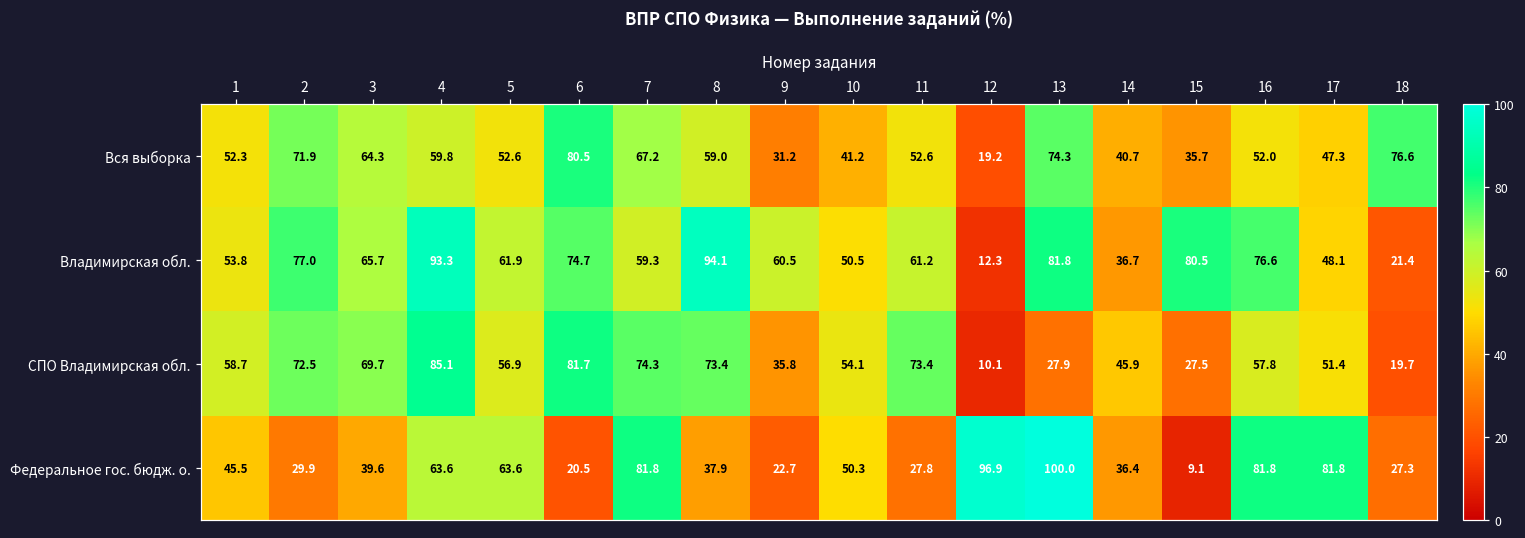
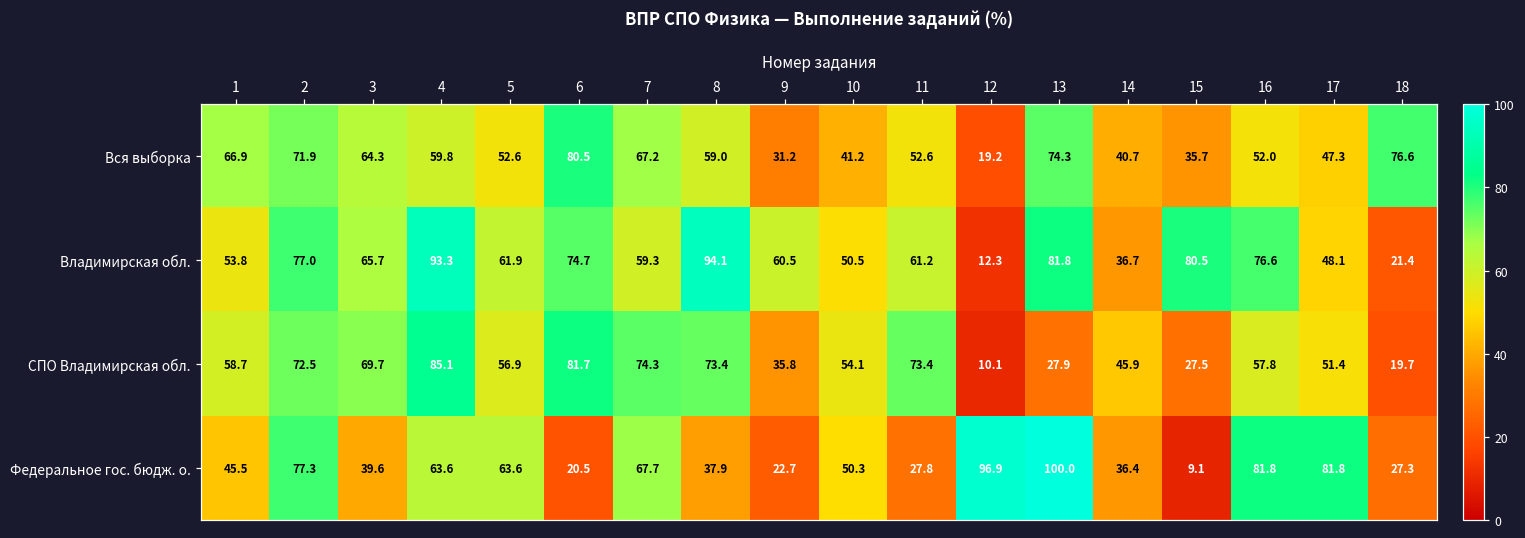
  {
    "Вся выборка": {
-     "1": 52.3,
+     "1": 66.9,
      "2": 71.9,
      "3": 64.3,
      "4": 59.8,
      "5": 52.6,
      "6": 80.5,
      "7": 67.2,
      "8": 59.0,
      "9": 31.2,
      "10": 41.2,
      "11": 52.6,
      "12": 19.2,
      "13": 74.3,
      "14": 40.7,
      "15": 35.7,
      "16": 52.0,
      "17": 47.3,
      "18": 76.6
    },
    "Владимирская обл.": {
      "1": 53.8,
      "2": 77.0,
      "3": 65.7,
      "4": 93.3,
      "5": 61.9,
      "6": 74.7,
      "7": 59.3,
      "8": 94.1,
      "9": 60.5,
      "10": 50.5,
      "11": 61.2,
      "12": 12.3,
      "13": 81.8,
      "14": 36.7,
      "15": 80.5,
      "16": 76.6,
      "17": 48.1,
      "18": 21.4
    },
    "СПО Владимирская обл.": {
      "1": 58.7,
      "2": 72.5,
      "3": 69.7,
      "4": 85.1,
      "5": 56.9,
      "6": 81.7,
      "7": 74.3,
      "8": 73.4,
      "9": 35.8,
      "10": 54.1,
      "11": 73.4,
      "12": 10.1,
      "13": 27.9,
      "14": 45.9,
      "15": 27.5,
      "16": 57.8,
      "17": 51.4,
      "18": 19.7
    },
    "Федеральное гос. бюдж. о.": {
      "1": 45.5,
-     "2": 29.9,
+     "2": 77.3,
      "3": 39.6,
      "4": 63.6,
      "5": 63.6,
      "6": 20.5,
-     "7": 81.8,
+     "7": 67.7,
      "8": 37.9,
      "9": 22.7,
      "10": 50.3,
      "11": 27.8,
      "12": 96.9,
      "13": 100.0,
      "14": 36.4,
      "15": 9.1,
      "16": 81.8,
      "17": 81.8,
      "18": 27.3
    }
  }
